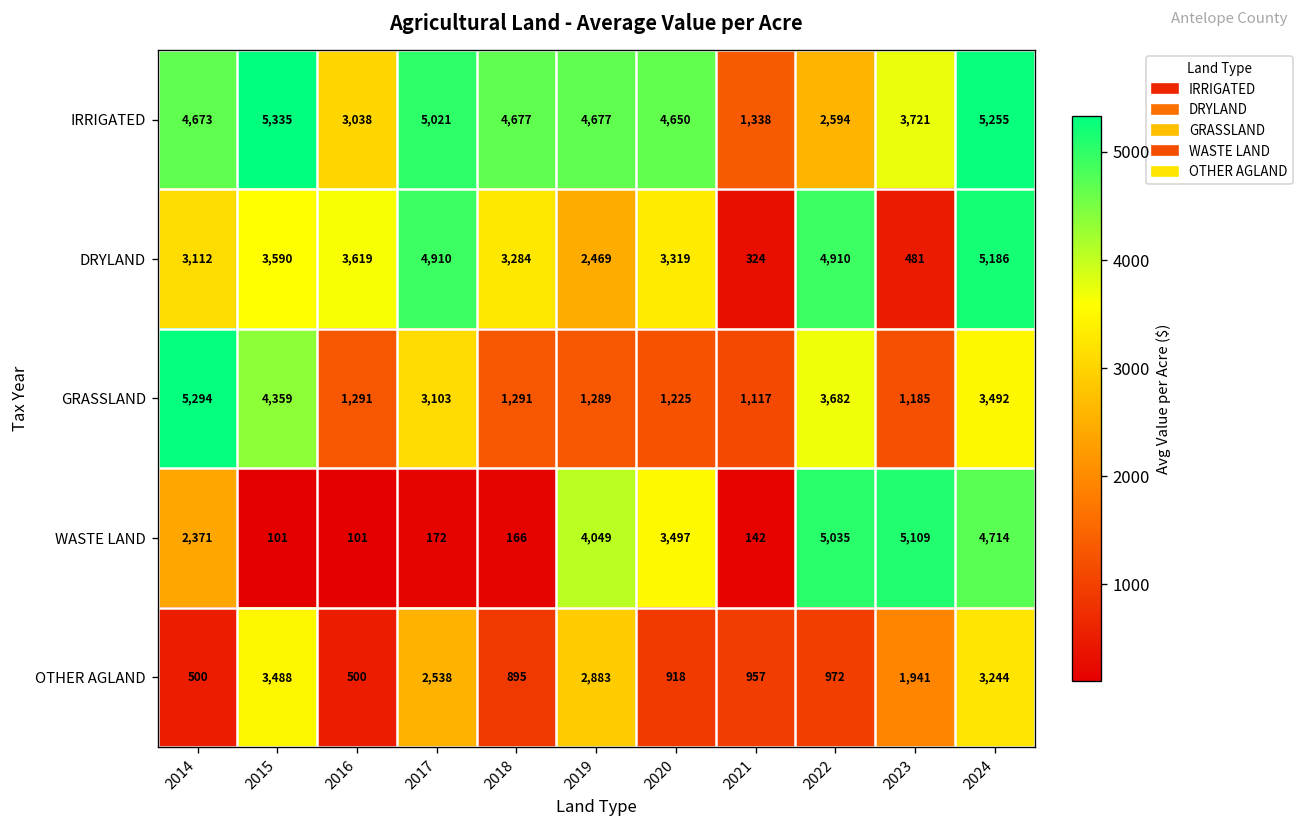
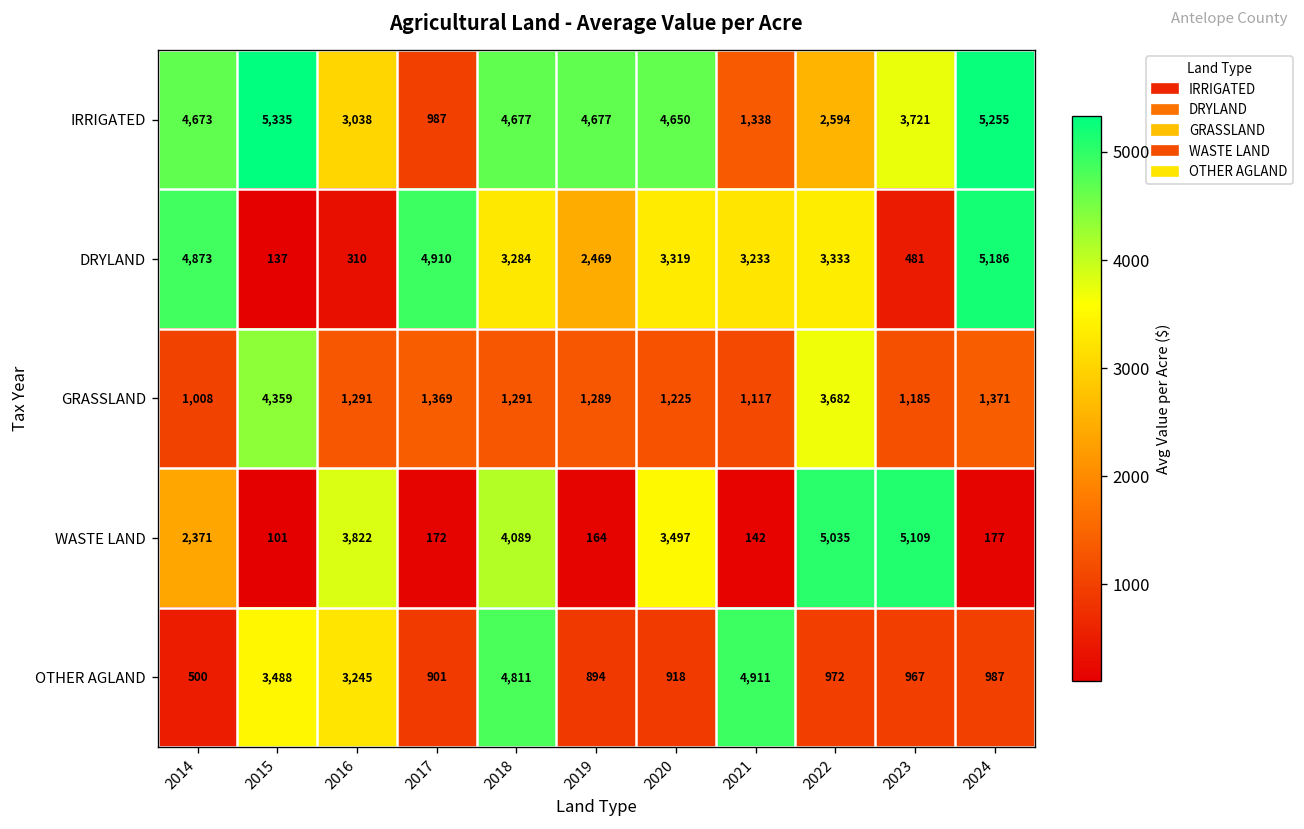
  {
    "IRRIGATED": {
      "2014": "4,673",
      "2015": "5,335",
      "2016": "3,038",
-     "2017": "5,021",
+     "2017": "987",
      "2018": "4,677",
      "2019": "4,677",
      "2020": "4,650",
      "2021": "1,338",
      "2022": "2,594",
      "2023": "3,721",
      "2024": "5,255"
    },
    "DRYLAND": {
-     "2014": "3,112",
-     "2015": "3,590",
-     "2016": "3,619",
+     "2014": "4,873",
+     "2015": "137",
+     "2016": "310",
      "2017": "4,910",
      "2018": "3,284",
      "2019": "2,469",
      "2020": "3,319",
-     "2021": "324",
-     "2022": "4,910",
+     "2021": "3,233",
+     "2022": "3,333",
      "2023": "481",
      "2024": "5,186"
    },
    "GRASSLAND": {
-     "2014": "5,294",
+     "2014": "1,008",
      "2015": "4,359",
      "2016": "1,291",
-     "2017": "3,103",
+     "2017": "1,369",
      "2018": "1,291",
      "2019": "1,289",
      "2020": "1,225",
      "2021": "1,117",
      "2022": "3,682",
      "2023": "1,185",
-     "2024": "3,492"
+     "2024": "1,371"
    },
    "WASTE LAND": {
      "2014": "2,371",
      "2015": "101",
-     "2016": "101",
+     "2016": "3,822",
      "2017": "172",
-     "2018": "166",
-     "2019": "4,049",
+     "2018": "4,089",
+     "2019": "164",
      "2020": "3,497",
      "2021": "142",
      "2022": "5,035",
      "2023": "5,109",
-     "2024": "4,714"
+     "2024": "177"
    },
    "OTHER AGLAND": {
      "2014": "500",
      "2015": "3,488",
-     "2016": "500",
-     "2017": "2,538",
-     "2018": "895",
-     "2019": "2,883",
+     "2016": "3,245",
+     "2017": "901",
+     "2018": "4,811",
+     "2019": "894",
      "2020": "918",
-     "2021": "957",
+     "2021": "4,911",
      "2022": "972",
-     "2023": "1,941",
-     "2024": "3,244"
+     "2023": "967",
+     "2024": "987"
    }
  }
